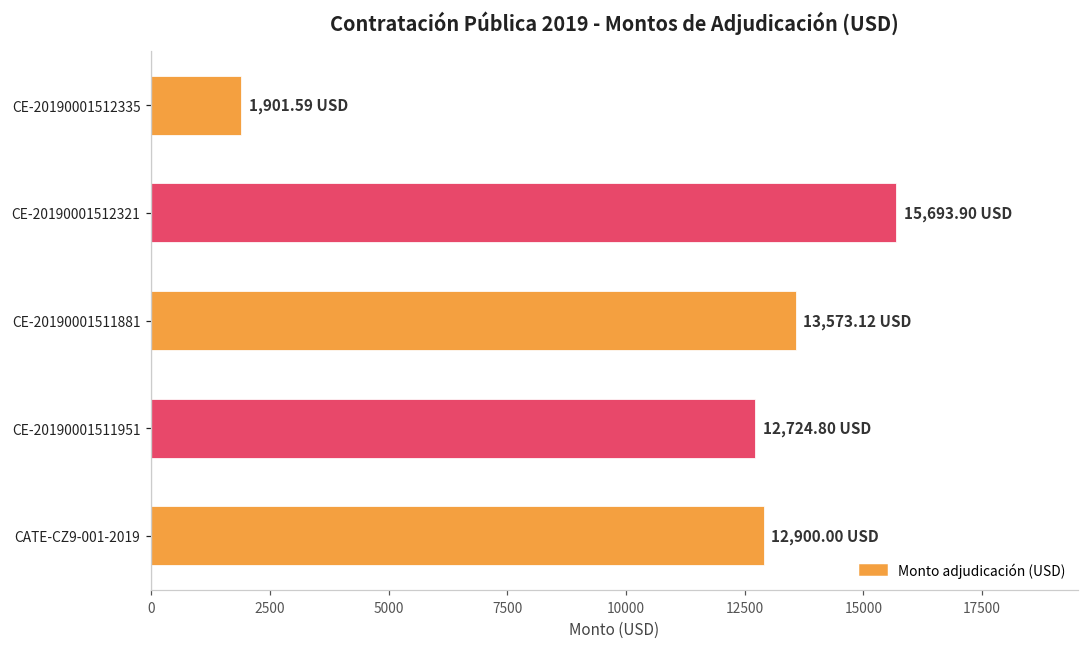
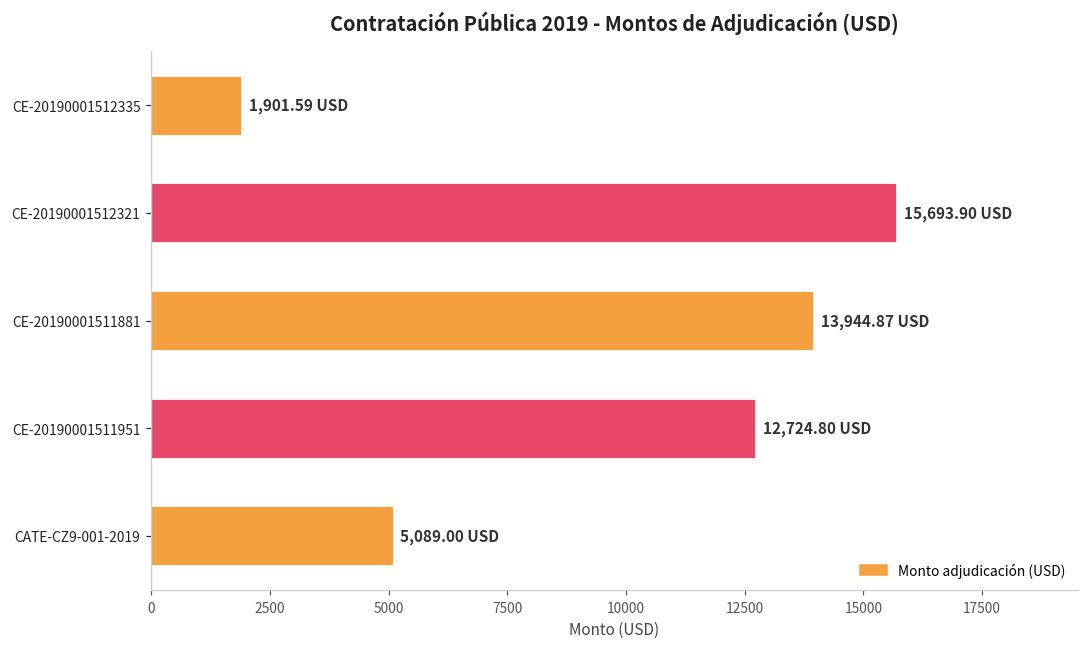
  {
    "CE-20190001512335": "1,901.59",
    "CE-20190001512321": "15,693.90",
-   "CE-20190001511881": "13,573.12",
+   "CE-20190001511881": "13,944.87",
    "CE-20190001511951": "12,724.80",
-   "CATE-CZ9-001-2019": "12,900.00"
+   "CATE-CZ9-001-2019": "5,089.00"
  }
